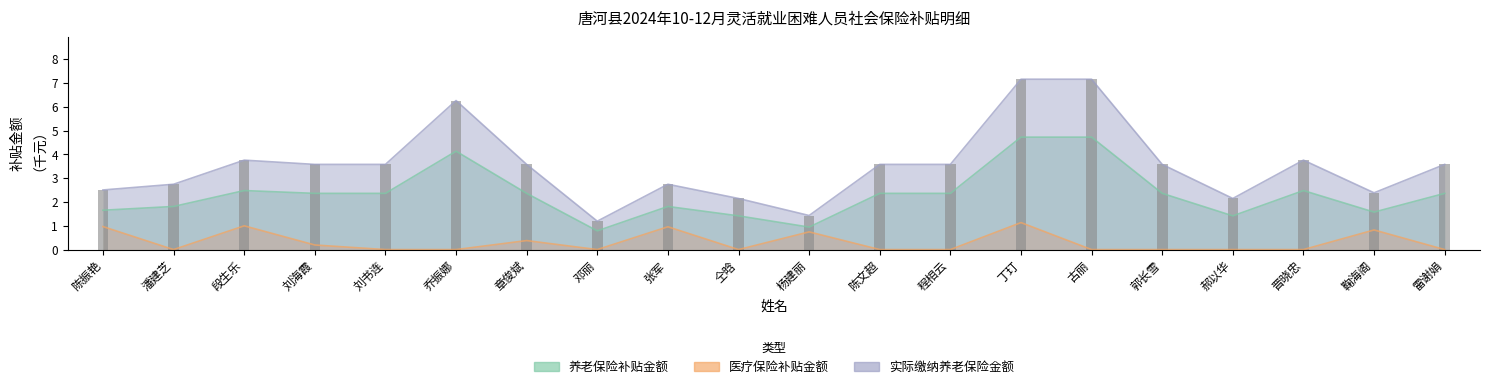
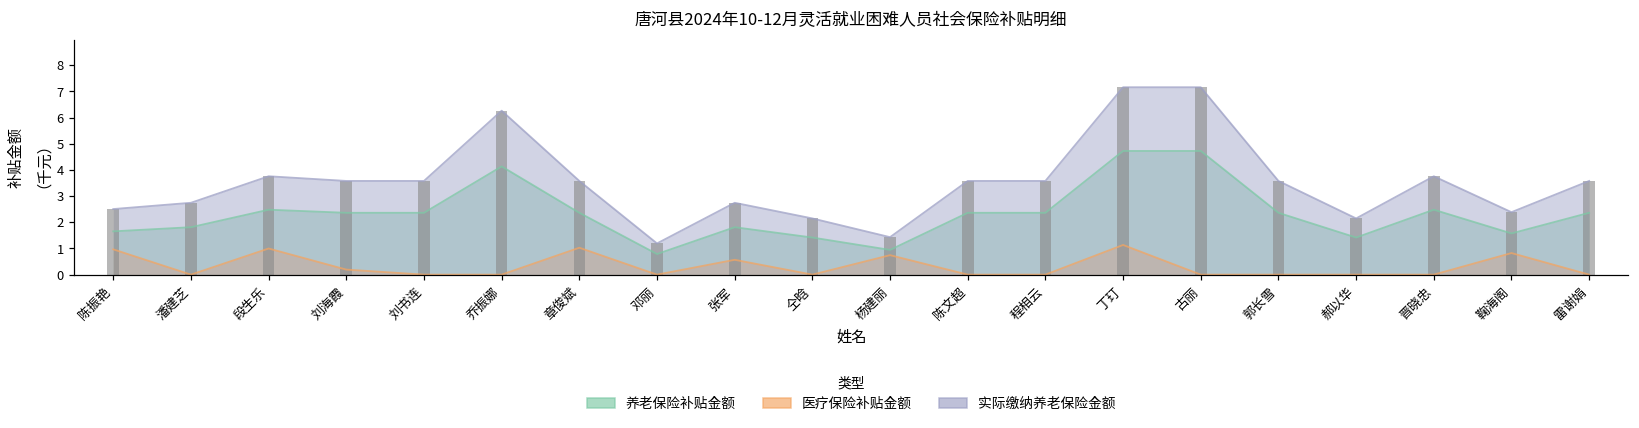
  {
    "医疗保险补贴金额": {
      "陈振艳": 1.0,
      "潘建芝": 0.0,
      "段生乐": 1.0,
      "刘海霞": 0.2,
      "刘书连": 0.0,
      "乔振娜": 0.0,
-     "章俊斌": 0.4,
+     "章俊斌": 1.0,
      "邓丽": 0.0,
-     "张军": 1.0,
+     "张军": 0.6,
      "仝晗": 0.0,
      "杨建丽": 0.7,
      "陈文超": 0.0,
      "程相云": 0.0,
      "丁玎": 1.1,
      "古丽": 0.0,
      "郭长雪": 0.0,
      "郝以华": 0.0,
      "晋晓忠": 0.0,
      "鞠海阁": 0.8,
      "雷谢娟": 0.0
    }
  }
